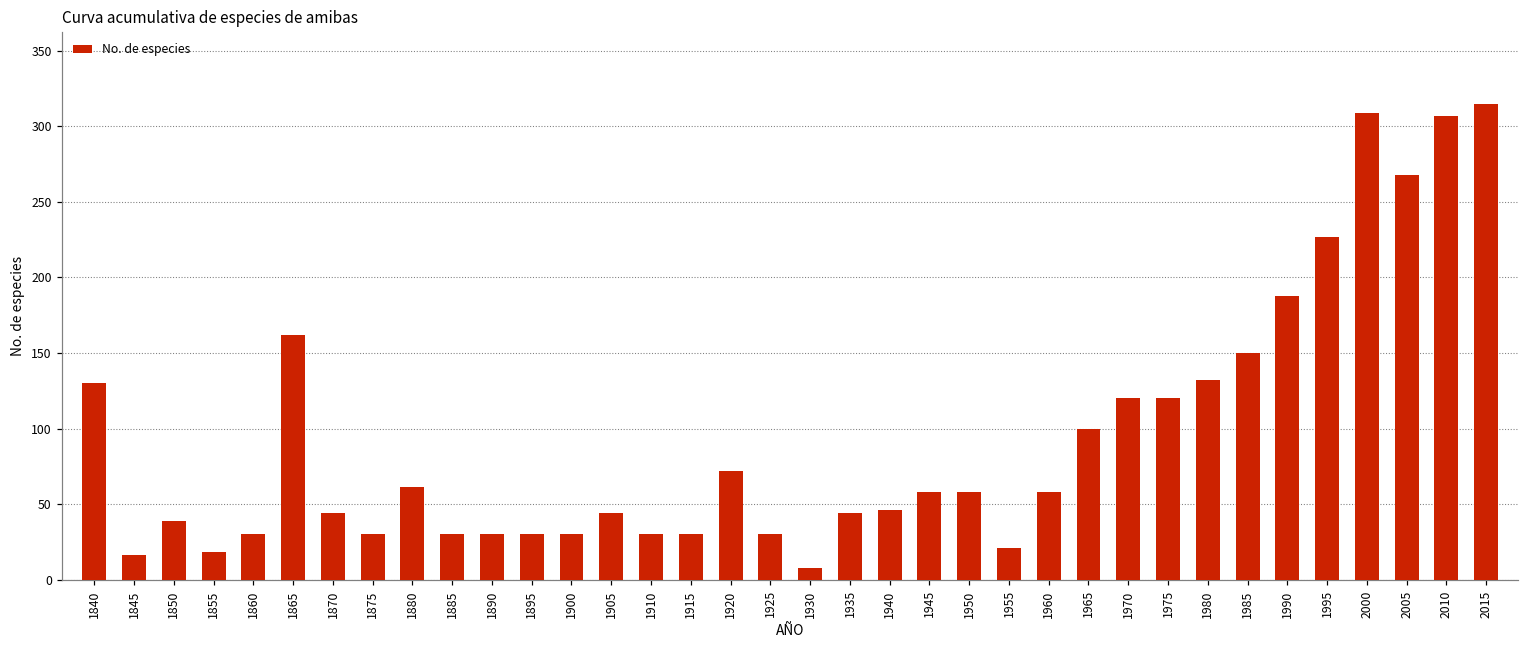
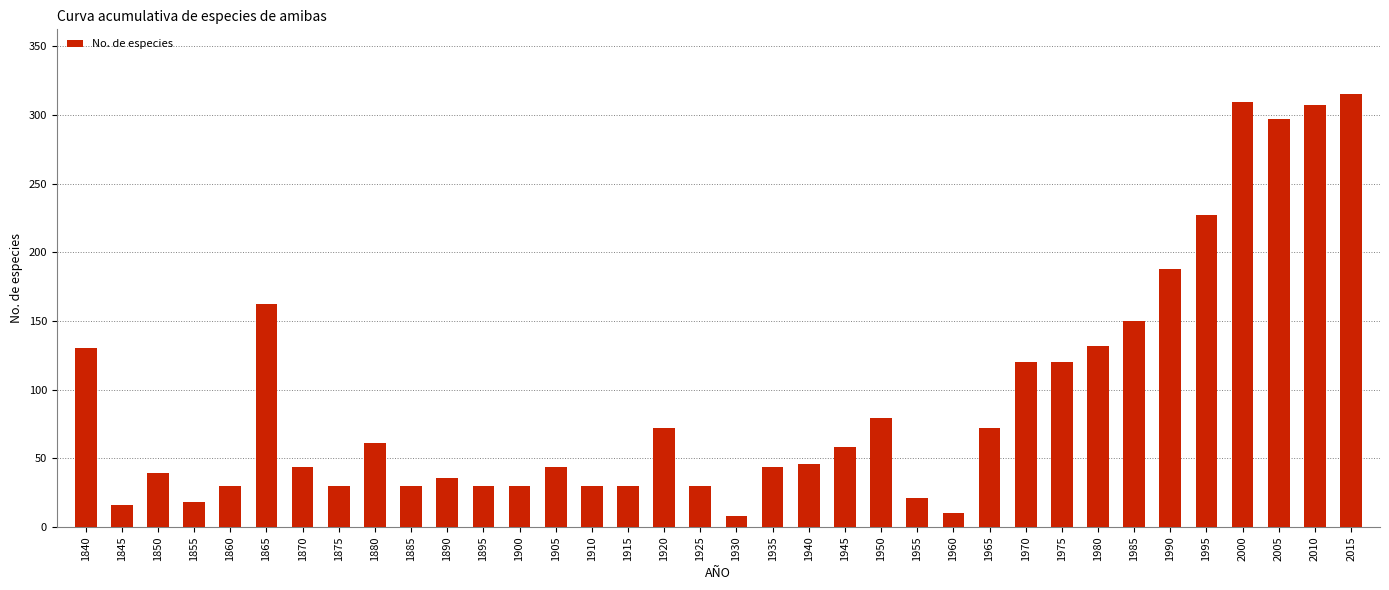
  {
    "1840": 130,
    "1845": 16,
    "1850": 39,
    "1855": 18,
    "1860": 30,
    "1865": 162,
    "1870": 44,
    "1875": 30,
    "1880": 61,
    "1885": 30,
-   "1890": 30,
+   "1890": 36,
    "1895": 30,
    "1900": 30,
    "1905": 44,
    "1910": 30,
    "1915": 30,
    "1920": 72,
    "1925": 30,
    "1930": 8,
    "1935": 44,
    "1940": 46,
    "1945": 58,
-   "1950": 58,
+   "1950": 79,
    "1955": 21,
-   "1960": 58,
-   "1965": 100,
+   "1960": 10,
+   "1965": 72,
    "1970": 120,
    "1975": 120,
    "1980": 132,
    "1985": 150,
    "1990": 188,
    "1995": 227,
    "2000": 309,
-   "2005": 268,
+   "2005": 297,
    "2010": 307,
    "2015": 315
  }
